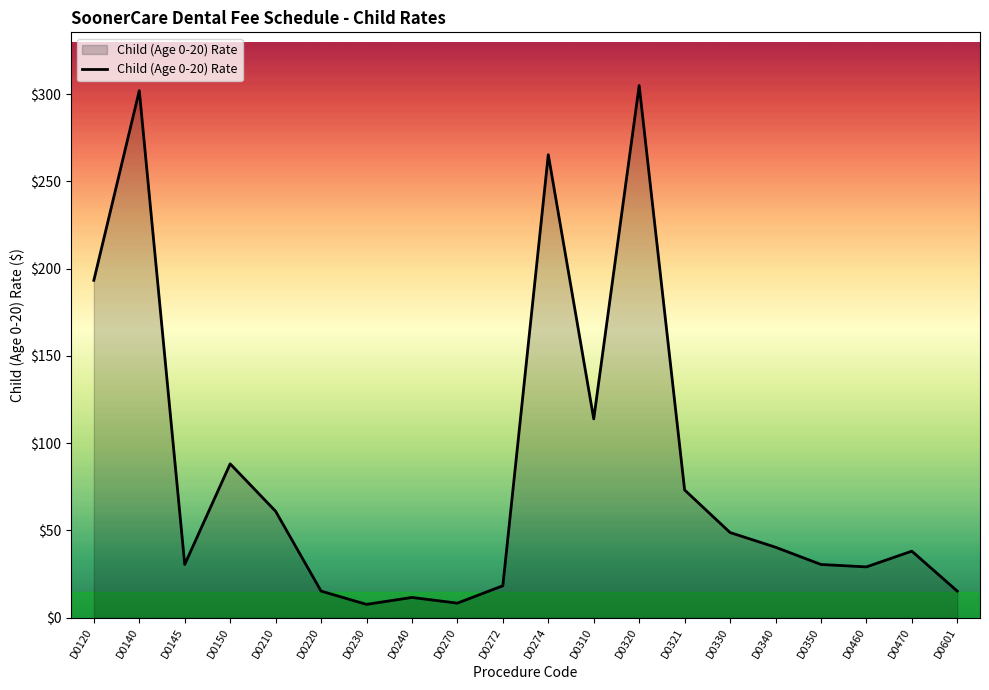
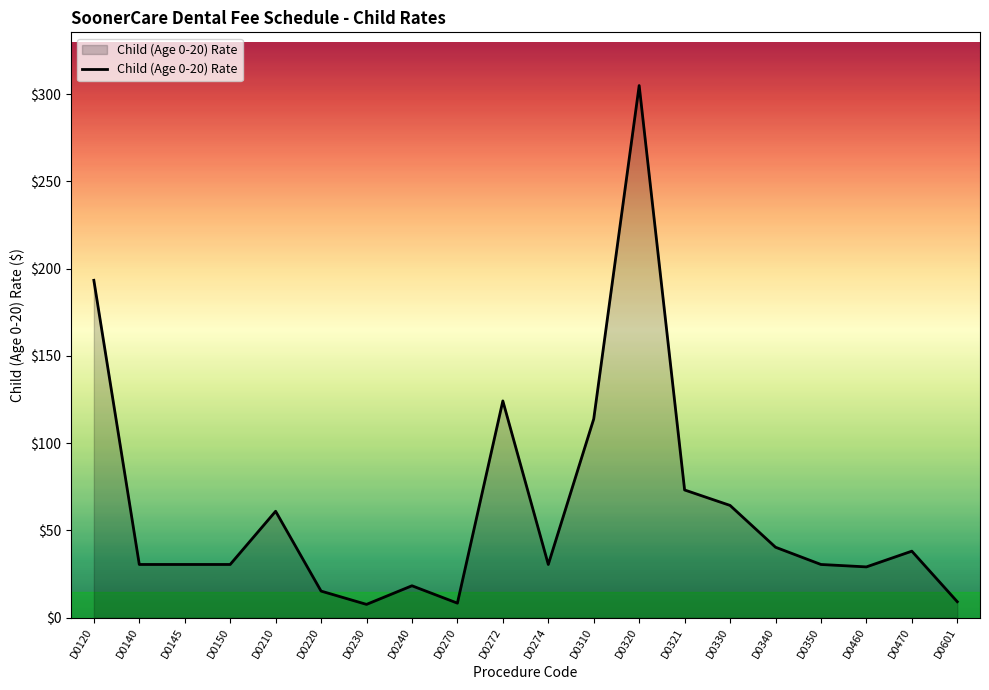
  {
    "D0120": "$193",
-   "D0140": "$302",
+   "D0140": "$30",
    "D0145": "$30",
-   "D0150": "$88",
+   "D0150": "$30",
    "D0210": "$61",
    "D0220": "$15",
    "D0230": "$8",
-   "D0240": "$12",
+   "D0240": "$18",
    "D0270": "$8",
-   "D0272": "$18",
-   "D0274": "$265",
+   "D0272": "$124",
+   "D0274": "$30",
    "D0310": "$114",
    "D0320": "$305",
    "D0321": "$73",
-   "D0330": "$49",
+   "D0330": "$64",
    "D0340": "$40",
    "D0350": "$30",
    "D0460": "$29",
    "D0470": "$38",
-   "D0601": "$15"
+   "D0601": "$9"
  }
